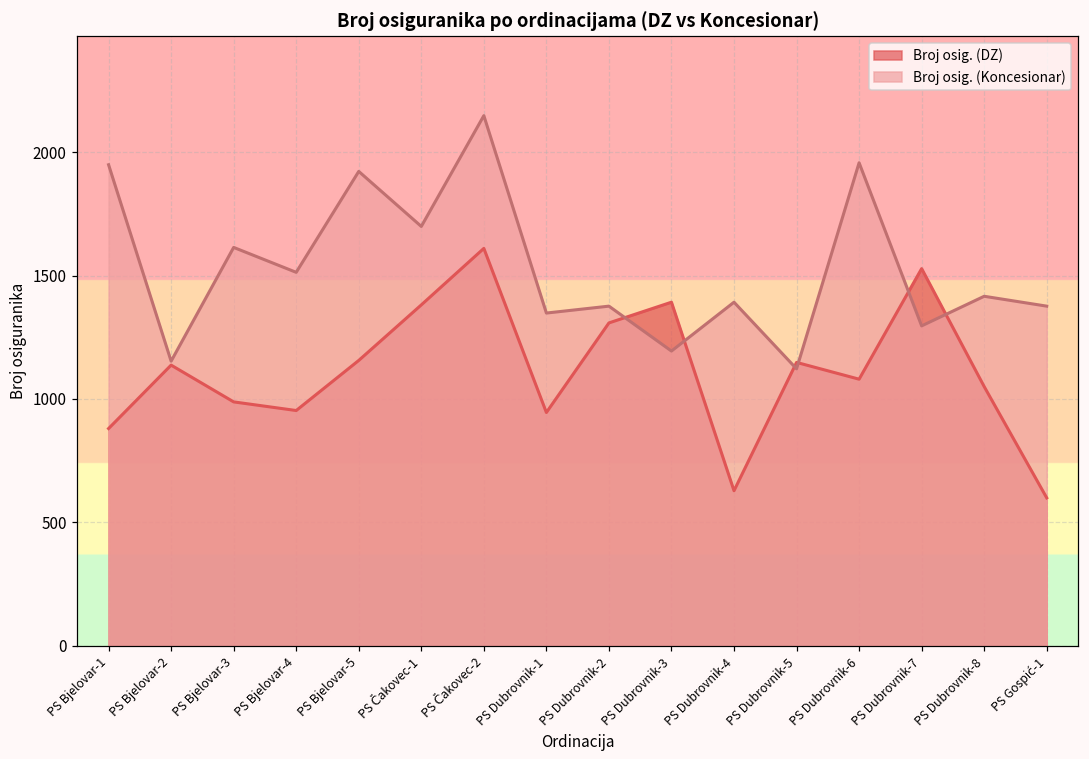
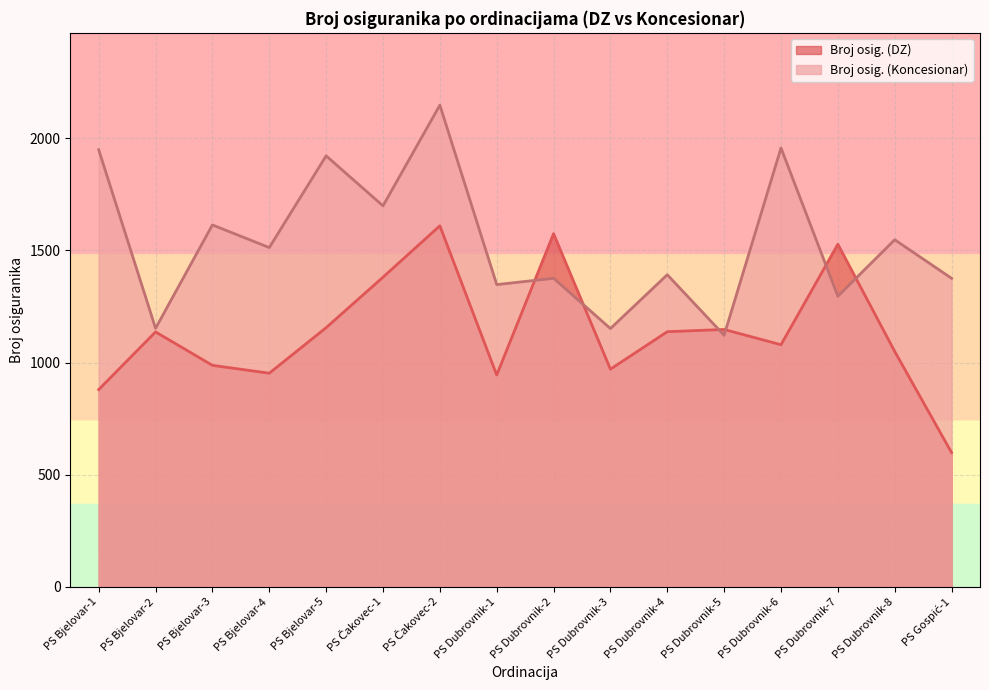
  {
    "Broj osig. (DZ)": {
      "PS Bjelovar-1": 880,
      "PS Bjelovar-2": 1140,
      "PS Bjelovar-3": 990,
      "PS Bjelovar-4": 950,
      "PS Bjelovar-5": 1160,
      "PS Čakovec-1": 1380,
      "PS Čakovec-2": 1610,
      "PS Dubrovnik-1": 950,
-     "PS Dubrovnik-2": 1310,
-     "PS Dubrovnik-3": 1390,
-     "PS Dubrovnik-4": 630,
+     "PS Dubrovnik-2": 1580,
+     "PS Dubrovnik-3": 970,
+     "PS Dubrovnik-4": 1140,
      "PS Dubrovnik-5": 1150,
      "PS Dubrovnik-6": 1080,
      "PS Dubrovnik-7": 1530,
      "PS Dubrovnik-8": 1050,
      "PS Gospić-1": 600
    },
    "Broj osig. (Koncesionar)": {
      "PS Bjelovar-1": 1950,
      "PS Bjelovar-2": 1150,
      "PS Bjelovar-3": 1610,
      "PS Bjelovar-4": 1510,
      "PS Bjelovar-5": 1920,
      "PS Čakovec-1": 1700,
      "PS Čakovec-2": 2150,
      "PS Dubrovnik-1": 1350,
      "PS Dubrovnik-2": 1380,
-     "PS Dubrovnik-3": 1190,
+     "PS Dubrovnik-3": 1150,
      "PS Dubrovnik-4": 1390,
      "PS Dubrovnik-5": 1120,
      "PS Dubrovnik-6": 1960,
      "PS Dubrovnik-7": 1300,
-     "PS Dubrovnik-8": 1420,
+     "PS Dubrovnik-8": 1550,
      "PS Gospić-1": 1380
    }
  }
